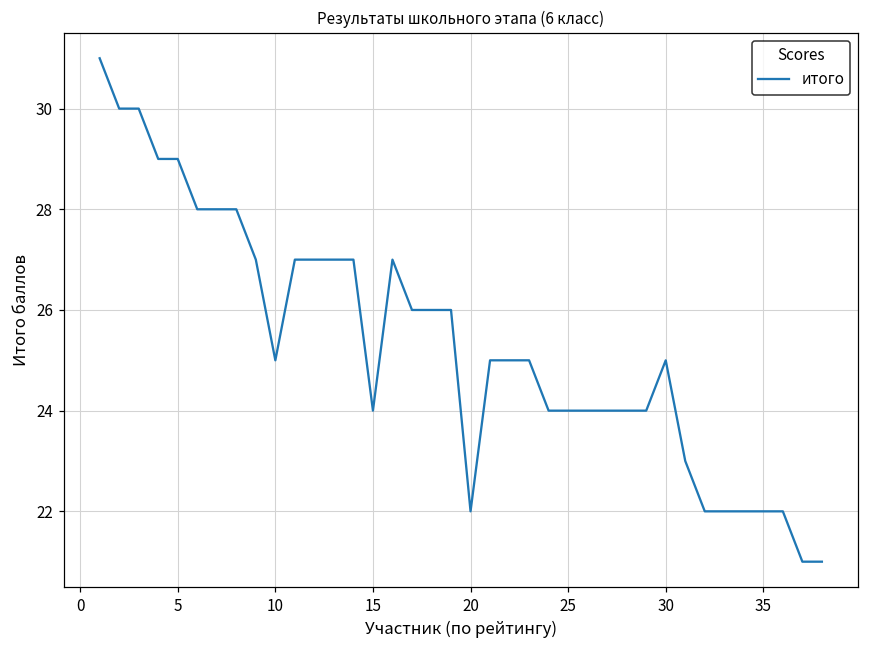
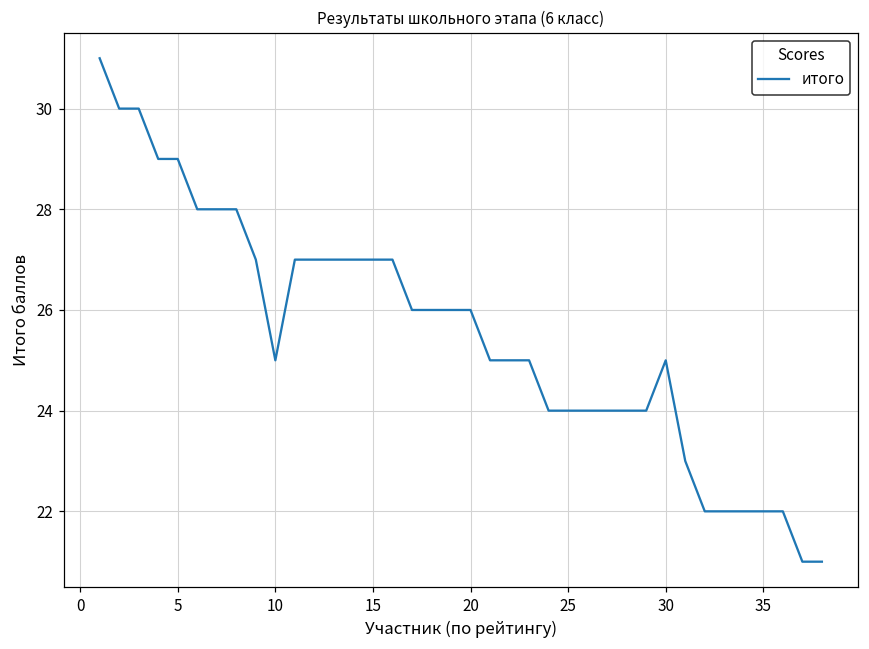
  {
    "5": 29,
    "10": 25,
-   "15": 24,
-   "20": 22,
+   "15": 27,
+   "20": 26,
    "25": 24,
    "30": 25,
    "35": 22
  }
